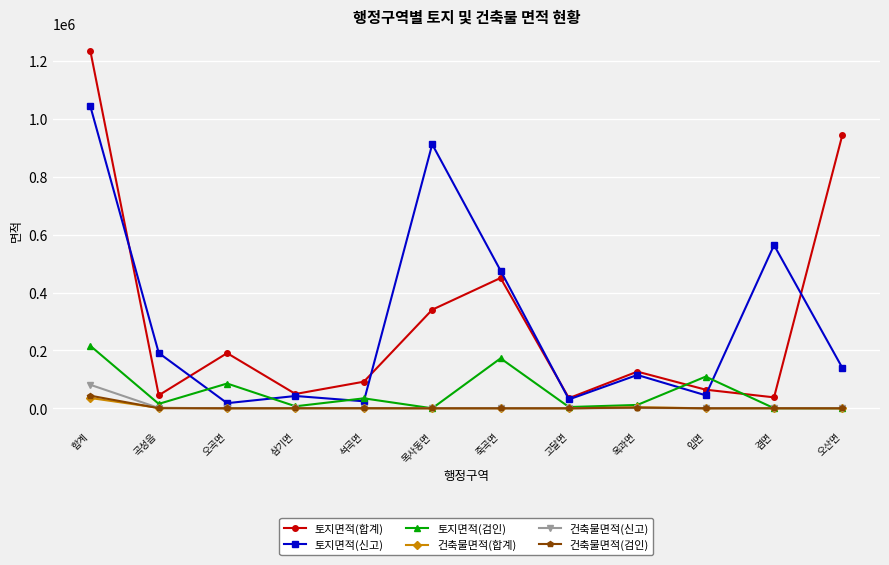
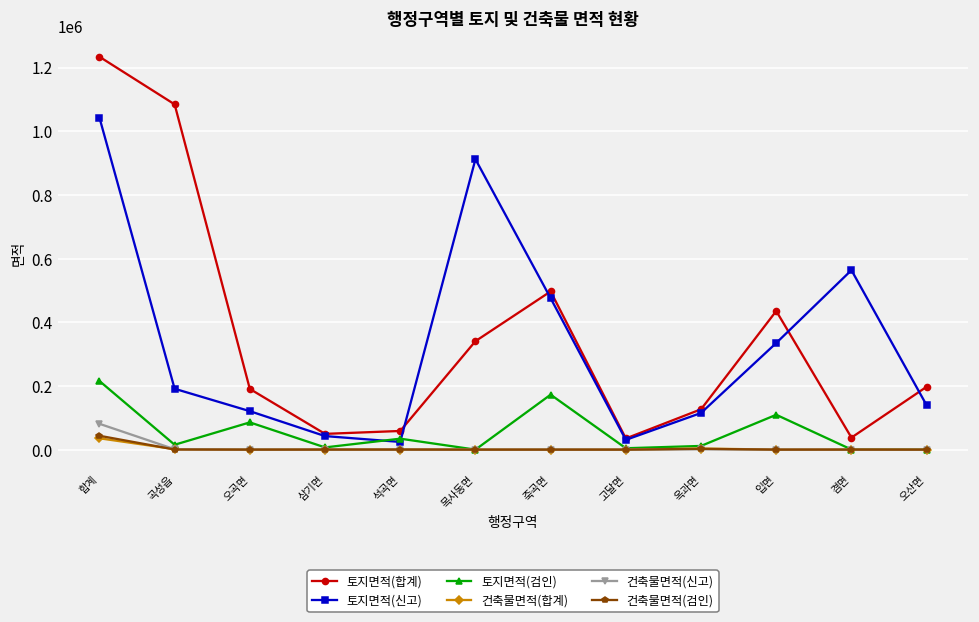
  {
    "토지면적(합계)": {
      "합계": 1230000,
-     "곡성읍": 50000,
+     "곡성읍": 1080000,
      "오곡면": 190000,
-     "석곡면": 90000,
+     "석곡면": 60000,
      "목사동면": 340000,
-     "죽곡면": 450000,
+     "죽곡면": 500000,
      "옥과면": 130000,
-     "입면": 60000,
+     "입면": 440000,
      "겸면": 40000,
-     "오산면": 940000
+     "오산면": 200000
    },
    "토지면적(신고)": {
      "합계": 1040000,
      "곡성읍": 190000,
-     "오곡면": 20000,
+     "오곡면": 120000,
      "석곡면": 20000,
      "목사동면": 910000,
      "죽곡면": 480000,
      "옥과면": 120000,
-     "입면": 40000,
+     "입면": 330000,
      "겸면": 560000,
      "오산면": 140000
    },
    "토지면적(검인)": {
      "합계": 220000,
      "곡성읍": 20000,
      "오곡면": 90000,
      "석곡면": 30000,
      "죽곡면": 170000,
      "입면": 110000
    },
    "건축물면적(신고)": {
      "합계": 80000
    }
  }
